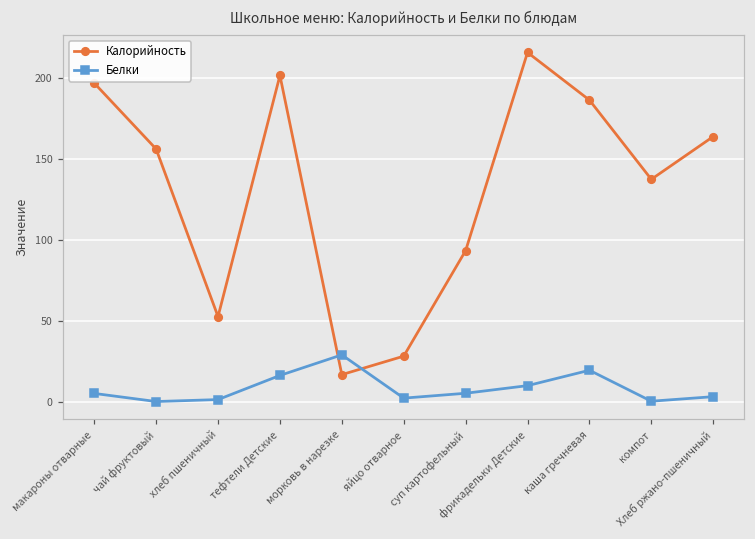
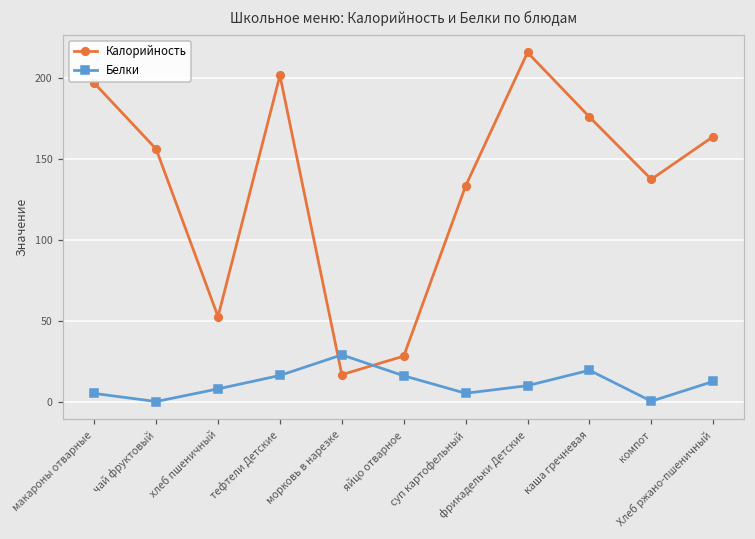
  {
    "Калорийность": {
      "макароны отварные": 197,
      "чай фруктовый": 156,
      "хлеб пшеничный": 53,
      "тефтели Детские": 202,
      "морковь в нарезке": 17,
      "яйцо отварное": 28,
-     "суп картофельный": 93,
+     "суп картофельный": 133,
      "фрикадельки Детские": 216,
-     "каша гречневая": 186,
+     "каша гречневая": 176,
      "компот": 137,
      "Хлеб ржано-пшеничный": 164
    },
    "Белки": {
      "макароны отварные": 5,
      "чай фруктовый": 0,
-     "хлеб пшеничный": 2,
+     "хлеб пшеничный": 8,
      "тефтели Детские": 16,
      "морковь в нарезке": 29,
-     "яйцо отварное": 2,
+     "яйцо отварное": 16,
      "суп картофельный": 5,
      "фрикадельки Детские": 10,
      "каша гречневая": 20,
      "компот": 1,
-     "Хлеб ржано-пшеничный": 3
+     "Хлеб ржано-пшеничный": 13
    }
  }
